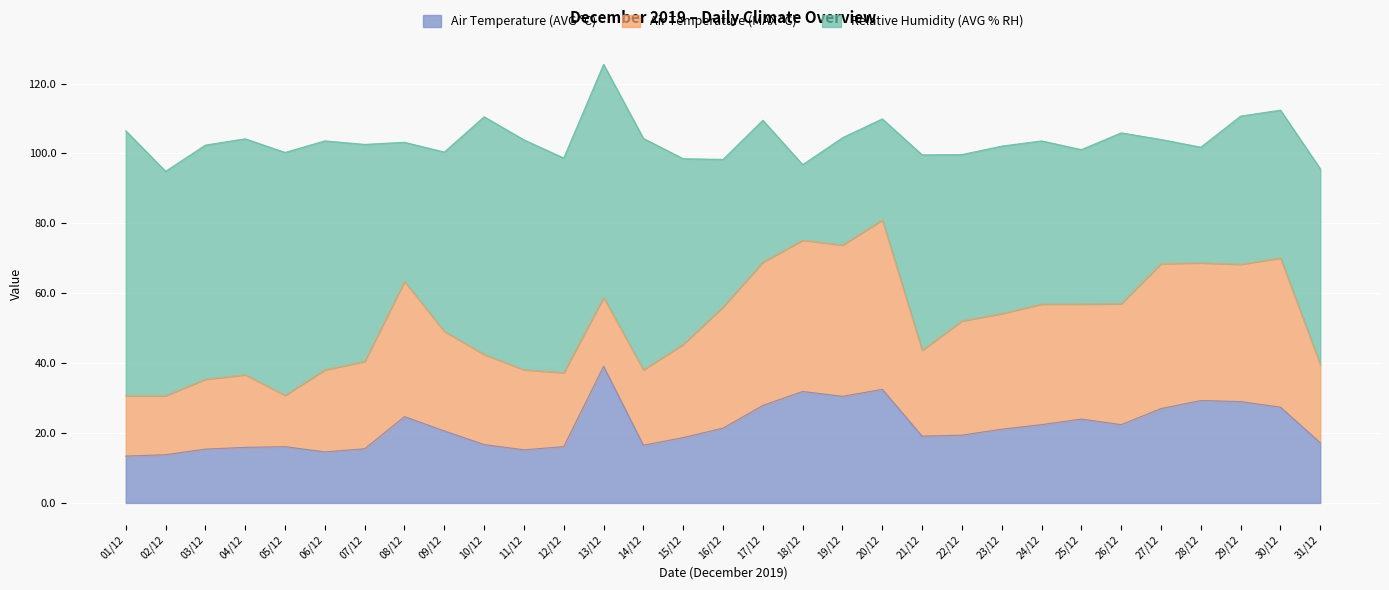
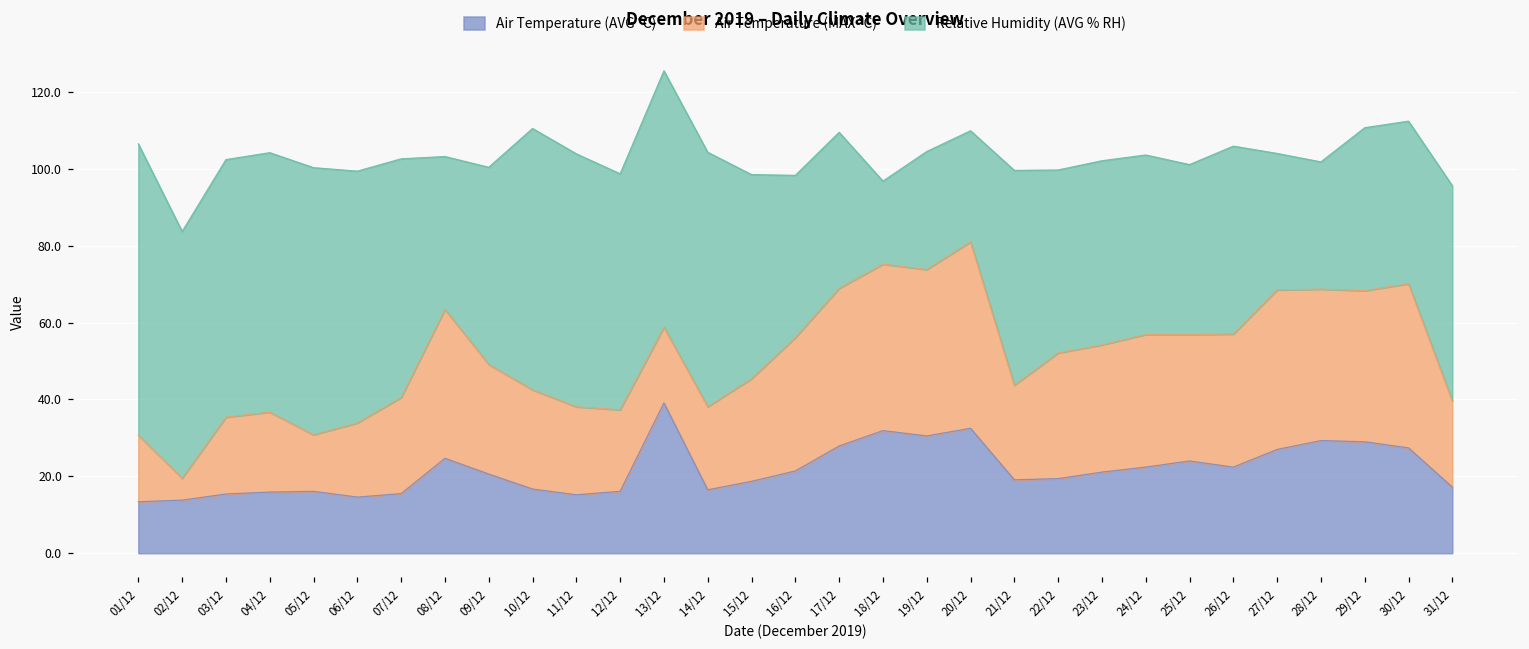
  {
    "Air Temperature (AVG °C)": {
      "01/12": 13,
      "02/12": 14,
      "03/12": 15,
      "04/12": 16,
      "05/12": 16,
      "06/12": 15,
      "07/12": 16,
      "08/12": 25,
      "09/12": 21,
      "10/12": 17,
      "11/12": 15,
      "12/12": 16,
      "13/12": 39,
      "14/12": 17,
      "15/12": 19,
      "16/12": 21,
      "17/12": 28,
      "18/12": 32,
      "19/12": 31,
      "20/12": 33,
      "21/12": 19,
      "22/12": 19,
      "23/12": 21,
      "24/12": 22,
      "25/12": 24,
      "26/12": 22,
      "27/12": 27,
      "28/12": 29,
      "29/12": 29,
      "30/12": 27,
      "31/12": 17
    },
    "Air Temperature (MAX °C)": {
      "01/12": 17,
-     "02/12": 17,
+     "02/12": 6,
      "03/12": 20,
      "04/12": 21,
      "05/12": 15,
-     "06/12": 24,
+     "06/12": 19,
      "07/12": 25,
      "08/12": 39,
      "09/12": 29,
      "10/12": 26,
      "11/12": 23,
      "12/12": 21,
      "13/12": 20,
      "14/12": 22,
      "15/12": 27,
      "16/12": 35,
      "17/12": 41,
      "18/12": 43,
      "19/12": 43,
      "20/12": 49,
      "21/12": 25,
      "22/12": 33,
      "23/12": 33,
      "24/12": 35,
      "25/12": 33,
      "26/12": 35,
      "27/12": 42,
      "28/12": 39,
      "29/12": 39,
      "30/12": 43,
      "31/12": 22
    },
    "Relative Humidity (AVG % RH)": {
      "01/12": 76,
      "02/12": 64,
      "03/12": 67,
      "04/12": 68,
      "05/12": 70,
      "06/12": 66,
      "07/12": 62,
      "08/12": 40,
      "09/12": 51,
      "10/12": 68,
      "11/12": 66,
      "12/12": 61,
      "13/12": 67,
      "14/12": 66,
      "15/12": 53,
      "16/12": 42,
      "17/12": 41,
      "18/12": 22,
      "19/12": 31,
      "20/12": 29,
      "21/12": 56,
      "22/12": 48,
      "23/12": 48,
      "24/12": 47,
      "25/12": 44,
      "26/12": 49,
      "27/12": 36,
      "28/12": 33,
      "29/12": 42,
      "30/12": 42,
      "31/12": 56
    }
  }
